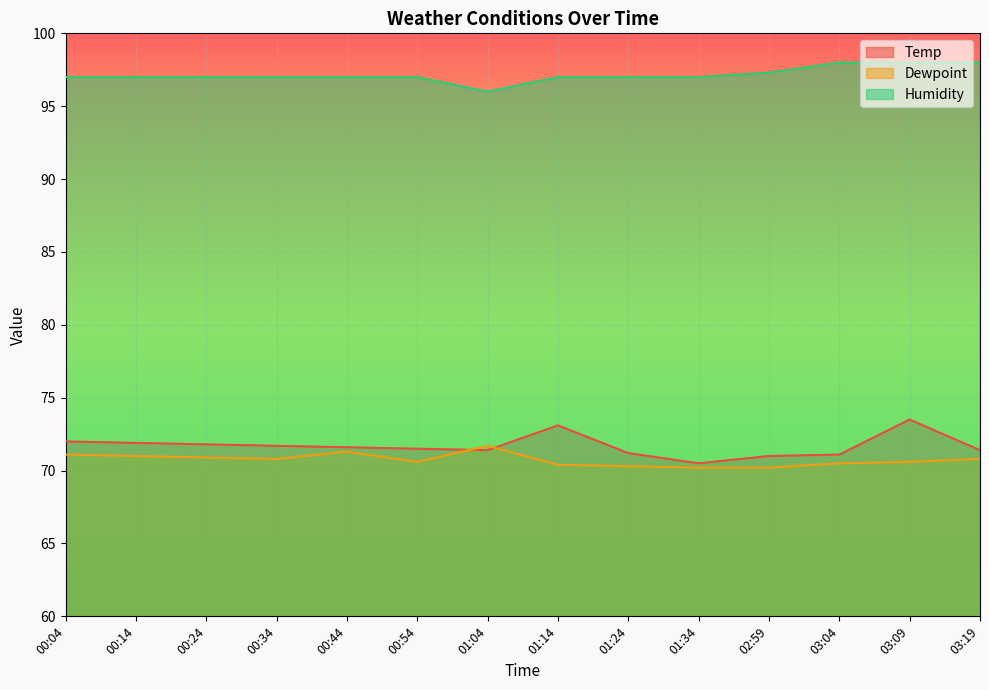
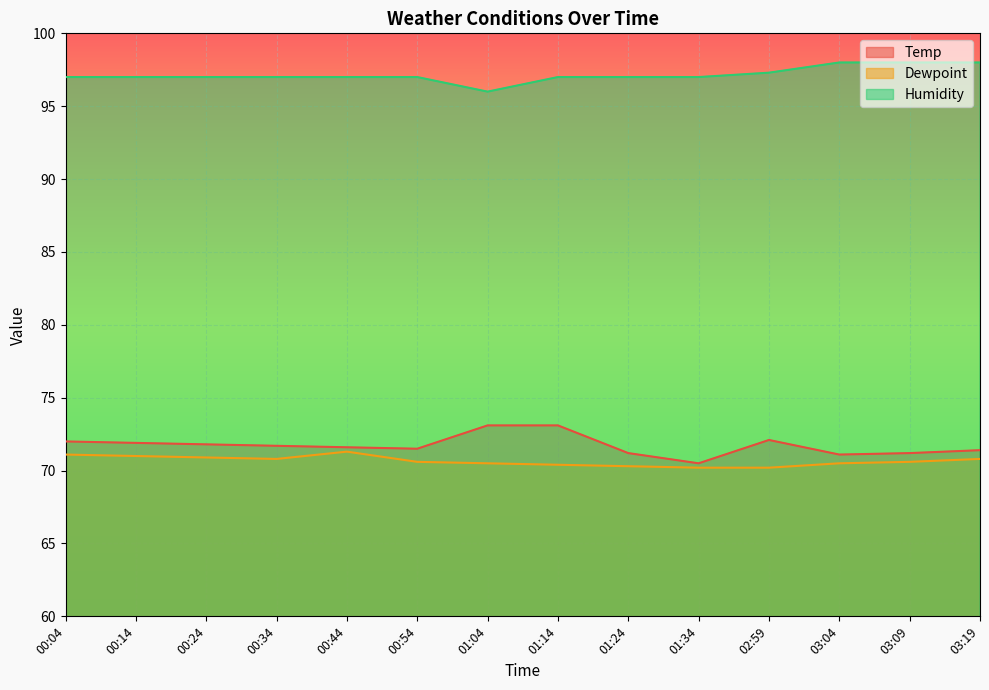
  {
    "Temp": {
      "00:04": 72.0,
      "00:14": 71.9,
      "00:24": 71.8,
      "00:34": 71.7,
      "00:44": 71.6,
      "00:54": 71.5,
-     "01:04": 71.4,
+     "01:04": 73.1,
      "01:14": 73.1,
      "01:24": 71.2,
      "01:34": 70.5,
-     "02:59": 71.0,
+     "02:59": 72.1,
      "03:04": 71.1,
-     "03:09": 73.5,
+     "03:09": 71.2,
      "03:19": 71.4
    },
    "Dewpoint": {
      "00:04": 71.1,
      "00:14": 71.0,
      "00:24": 70.9,
      "00:34": 70.8,
      "00:44": 71.3,
      "00:54": 70.6,
-     "01:04": 71.7,
+     "01:04": 70.5,
      "01:14": 70.4,
      "01:24": 70.3,
      "01:34": 70.2,
      "02:59": 70.2,
      "03:04": 70.5,
      "03:09": 70.6,
      "03:19": 70.8
    },
    "Humidity": {
      "00:04": 97.0,
      "00:14": 97.0,
      "00:24": 97.0,
      "00:34": 97.0,
      "00:44": 97.0,
      "00:54": 97.0,
      "01:04": 96.0,
      "01:14": 97.0,
      "01:24": 97.0,
      "01:34": 97.0,
      "02:59": 97.3,
      "03:04": 98.0,
      "03:19": 98.0
    }
  }
